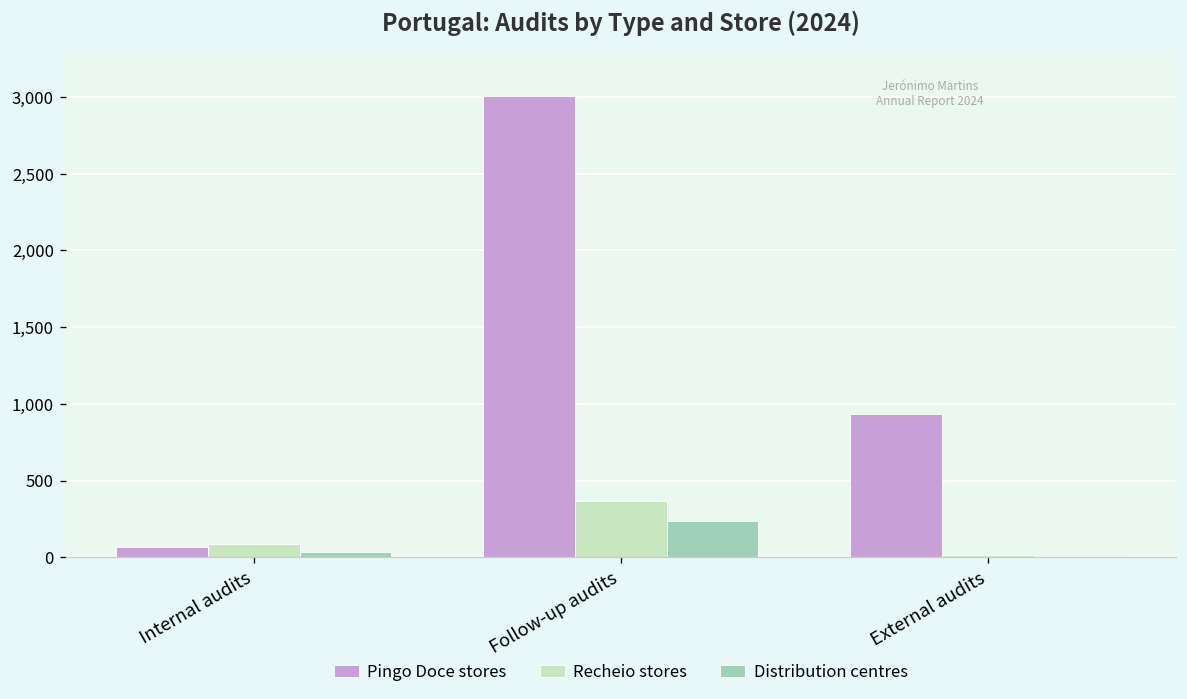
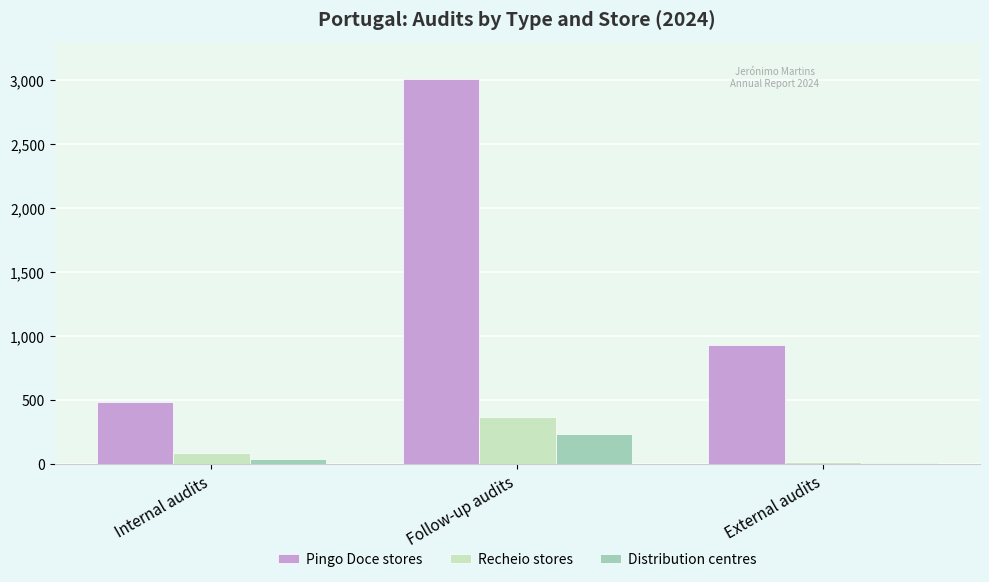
  {
    "Pingo Doce stores": {
-     "Internal audits": "70",
+     "Internal audits": "490",
      "Follow-up audits": "3,010",
      "External audits": "930"
    }
  }
